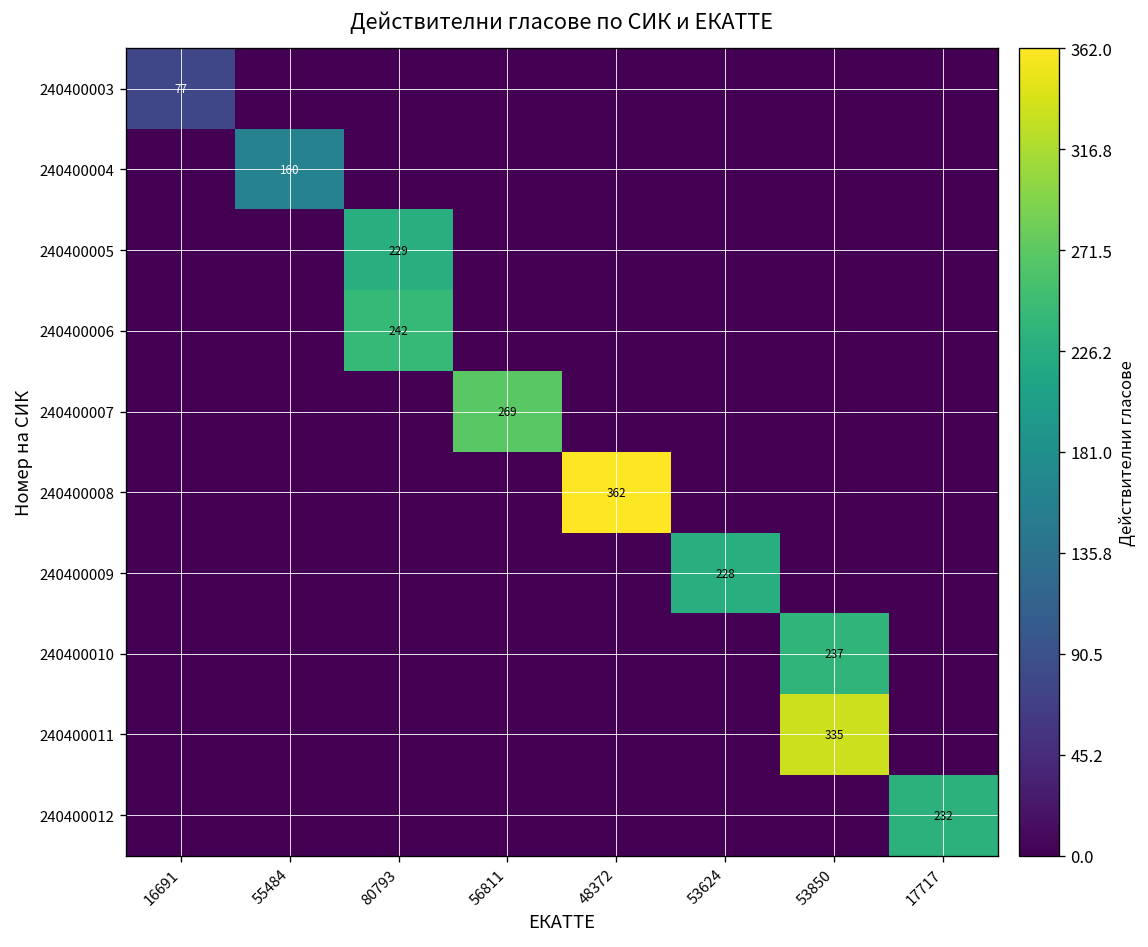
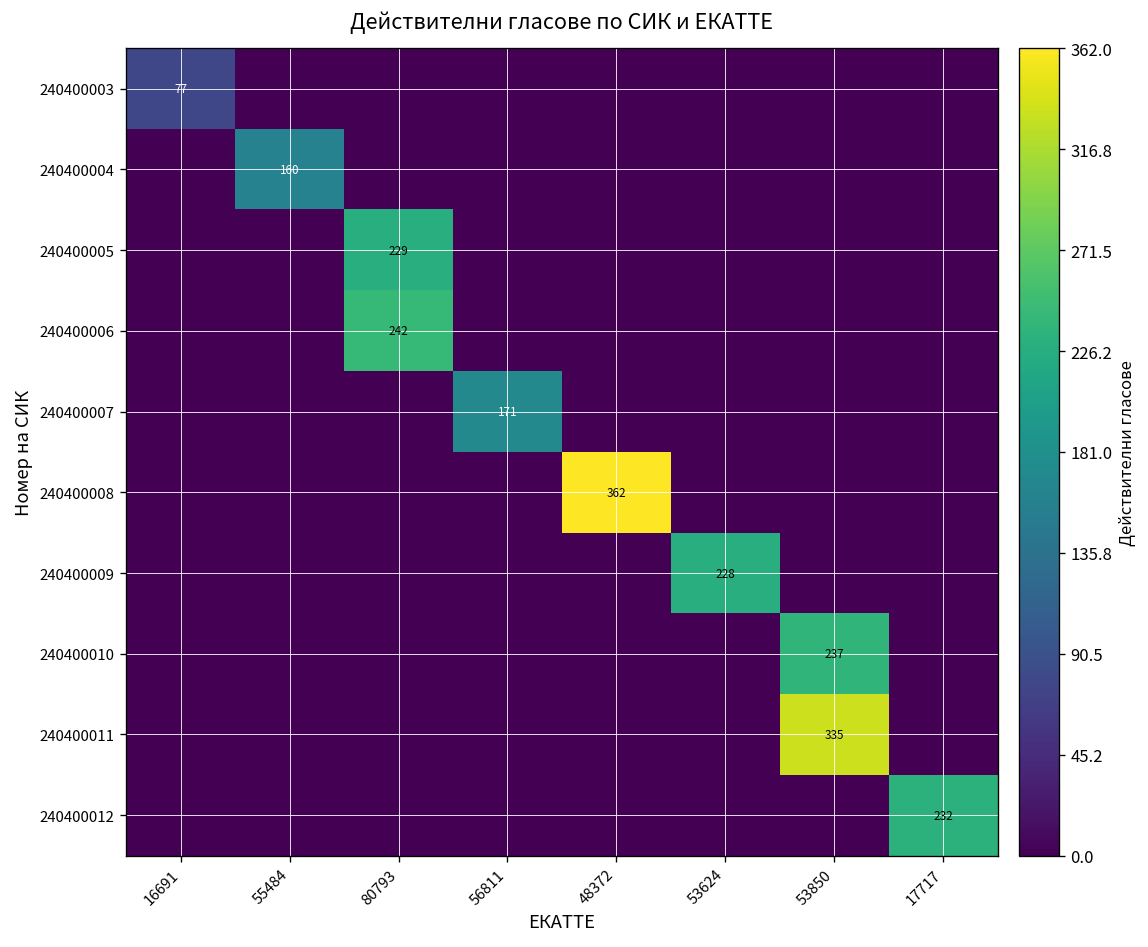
  {
    "240400003": {
      "16691": 77
    },
    "240400004": {
      "55484": 160
    },
    "240400005": {
      "80793": 229
    },
    "240400006": {
      "80793": 242
    },
    "240400007": {
-     "56811": 269
+     "56811": 171
    },
    "240400008": {
      "48372": 362
    },
    "240400009": {
      "53624": 228
    },
    "240400010": {
      "53850": 237
    },
    "240400011": {
      "53850": 335
    },
    "240400012": {
      "17717": 232
    }
  }
